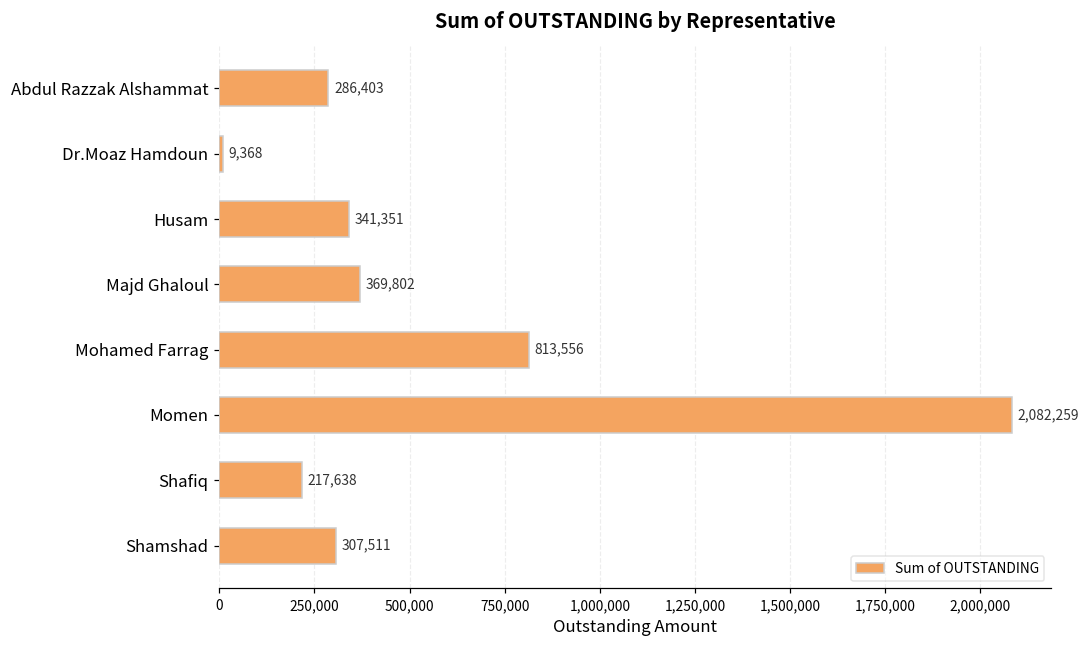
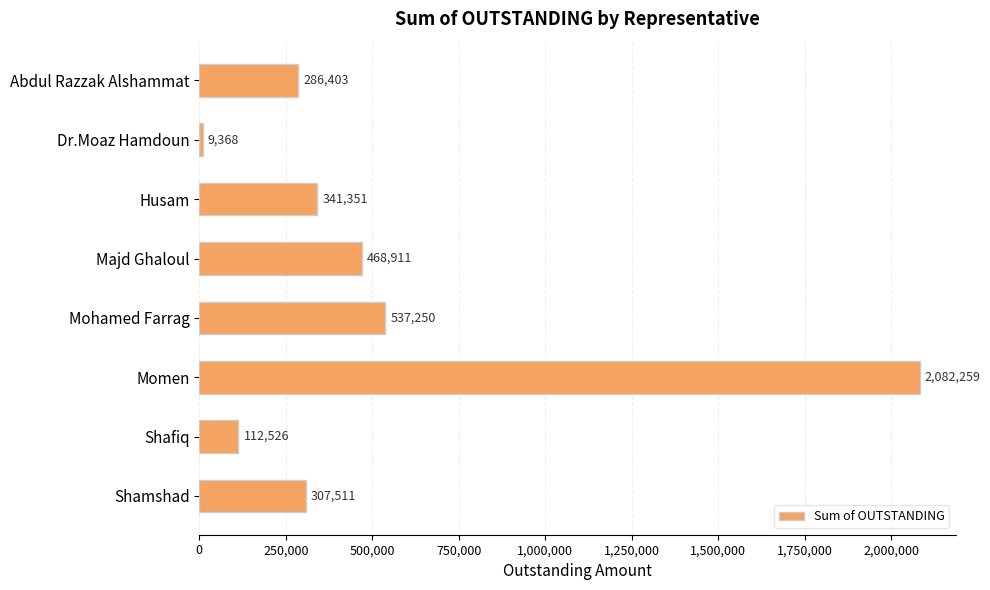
  {
    "Abdul Razzak Alshammat": "286,403",
    "Dr.Moaz Hamdoun": "9,368",
    "Husam": "341,351",
-   "Majd Ghaloul": "369,802",
-   "Mohamed Farrag": "813,556",
+   "Majd Ghaloul": "468,911",
+   "Mohamed Farrag": "537,250",
    "Momen": "2,082,259",
-   "Shafiq": "217,638",
+   "Shafiq": "112,526",
    "Shamshad": "307,511"
  }
